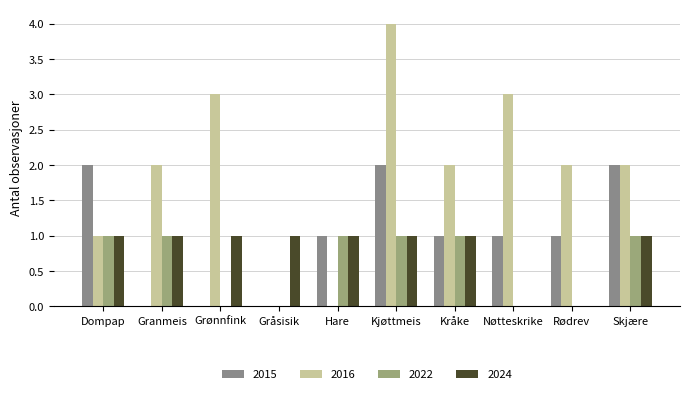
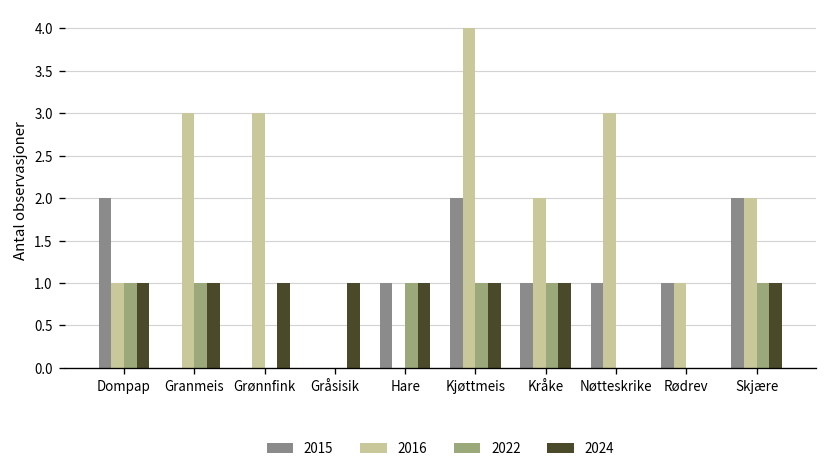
  {
    "2016": {
      "Dompap": 1,
-     "Granmeis": 2,
+     "Granmeis": 3,
      "Grønnfink": 3,
      "Gråsisik": 0,
      "Hare": 0,
      "Kjøttmeis": 4,
      "Kråke": 2,
      "Nøtteskrike": 3,
-     "Rødrev": 2,
+     "Rødrev": 1,
      "Skjære": 2
    },
    "2024": {
      "Dompap": 1,
      "Granmeis": 1,
      "Grønnfink": 1,
      "Gråsisik": 1,
      "Hare": 1,
      "Kjøttmeis": 1,
      "Kråke": 1,
      "Nøtteskrike": 0,
      "Rødrev": 0,
      "Skjære": 1
    }
  }
